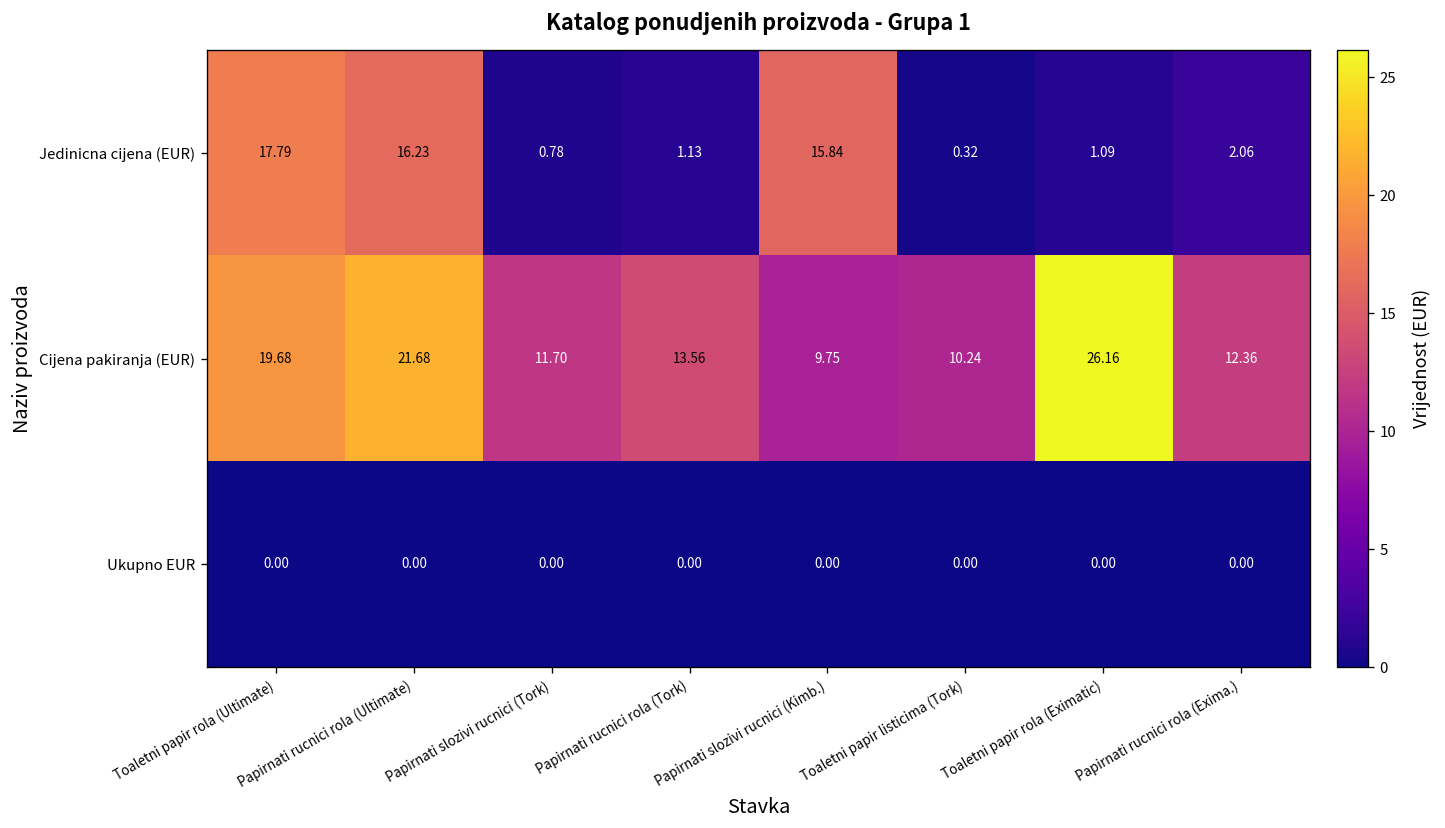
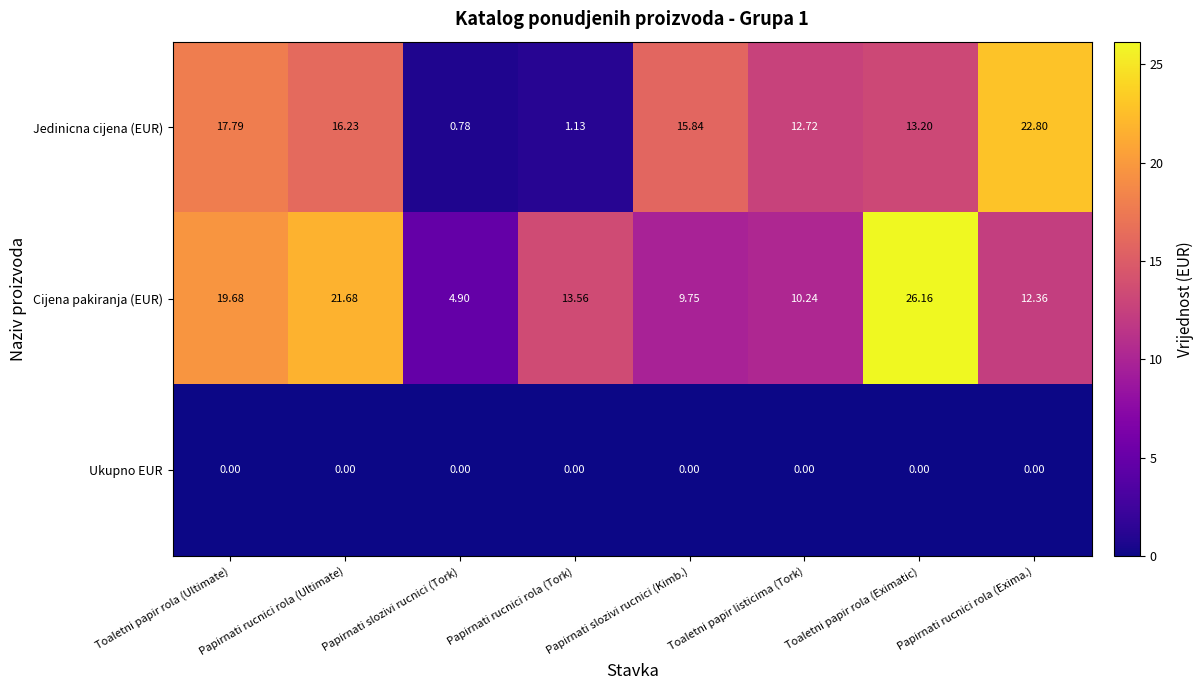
  {
    "Jedinicna cijena (EUR)": {
      "Toaletni papir rola (Ultimate)": 17.79,
      "Papirnati rucnici rola (Ultimate)": 16.23,
      "Papirnati slozivi rucnici (Tork)": 0.78,
      "Papirnati rucnici rola (Tork)": 1.13,
      "Papirnati slozivi rucnici (Kimb.)": 15.84,
-     "Toaletni papir listicima (Tork)": 0.32,
-     "Toaletni papir rola (Eximatic)": 1.09,
-     "Papirnati rucnici rola (Exima.)": 2.06
+     "Toaletni papir listicima (Tork)": 12.72,
+     "Toaletni papir rola (Eximatic)": 13.20,
+     "Papirnati rucnici rola (Exima.)": 22.80
    },
    "Cijena pakiranja (EUR)": {
      "Toaletni papir rola (Ultimate)": 19.68,
      "Papirnati rucnici rola (Ultimate)": 21.68,
-     "Papirnati slozivi rucnici (Tork)": 11.70,
+     "Papirnati slozivi rucnici (Tork)": 4.90,
      "Papirnati rucnici rola (Tork)": 13.56,
      "Papirnati slozivi rucnici (Kimb.)": 9.75,
      "Toaletni papir listicima (Tork)": 10.24,
      "Toaletni papir rola (Eximatic)": 26.16,
      "Papirnati rucnici rola (Exima.)": 12.36
    },
    "Ukupno EUR": {
      "Toaletni papir rola (Ultimate)": 0.00,
      "Papirnati rucnici rola (Ultimate)": 0.00,
      "Papirnati slozivi rucnici (Tork)": 0.00,
      "Papirnati rucnici rola (Tork)": 0.00,
      "Papirnati slozivi rucnici (Kimb.)": 0.00,
      "Toaletni papir listicima (Tork)": 0.00,
      "Toaletni papir rola (Eximatic)": 0.00,
      "Papirnati rucnici rola (Exima.)": 0.00
    }
  }
